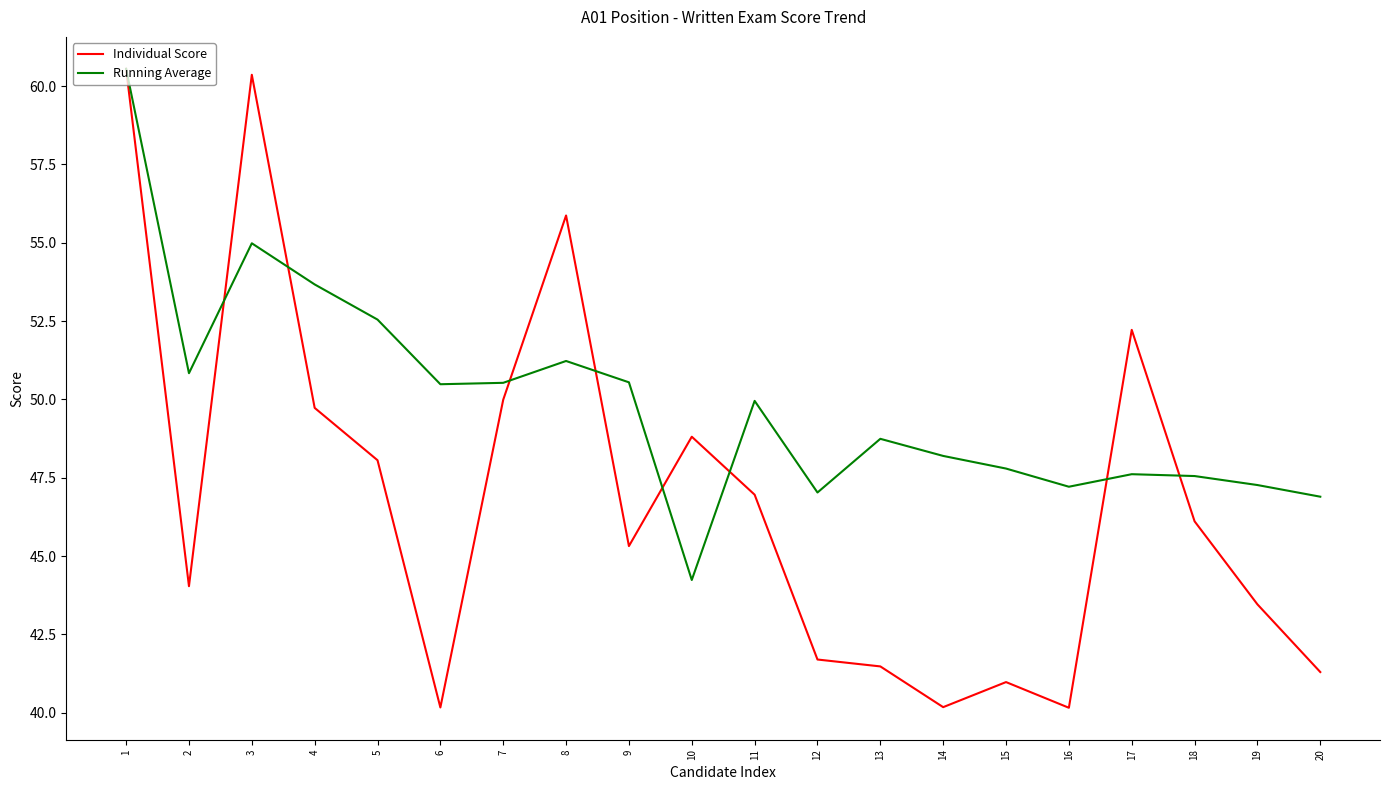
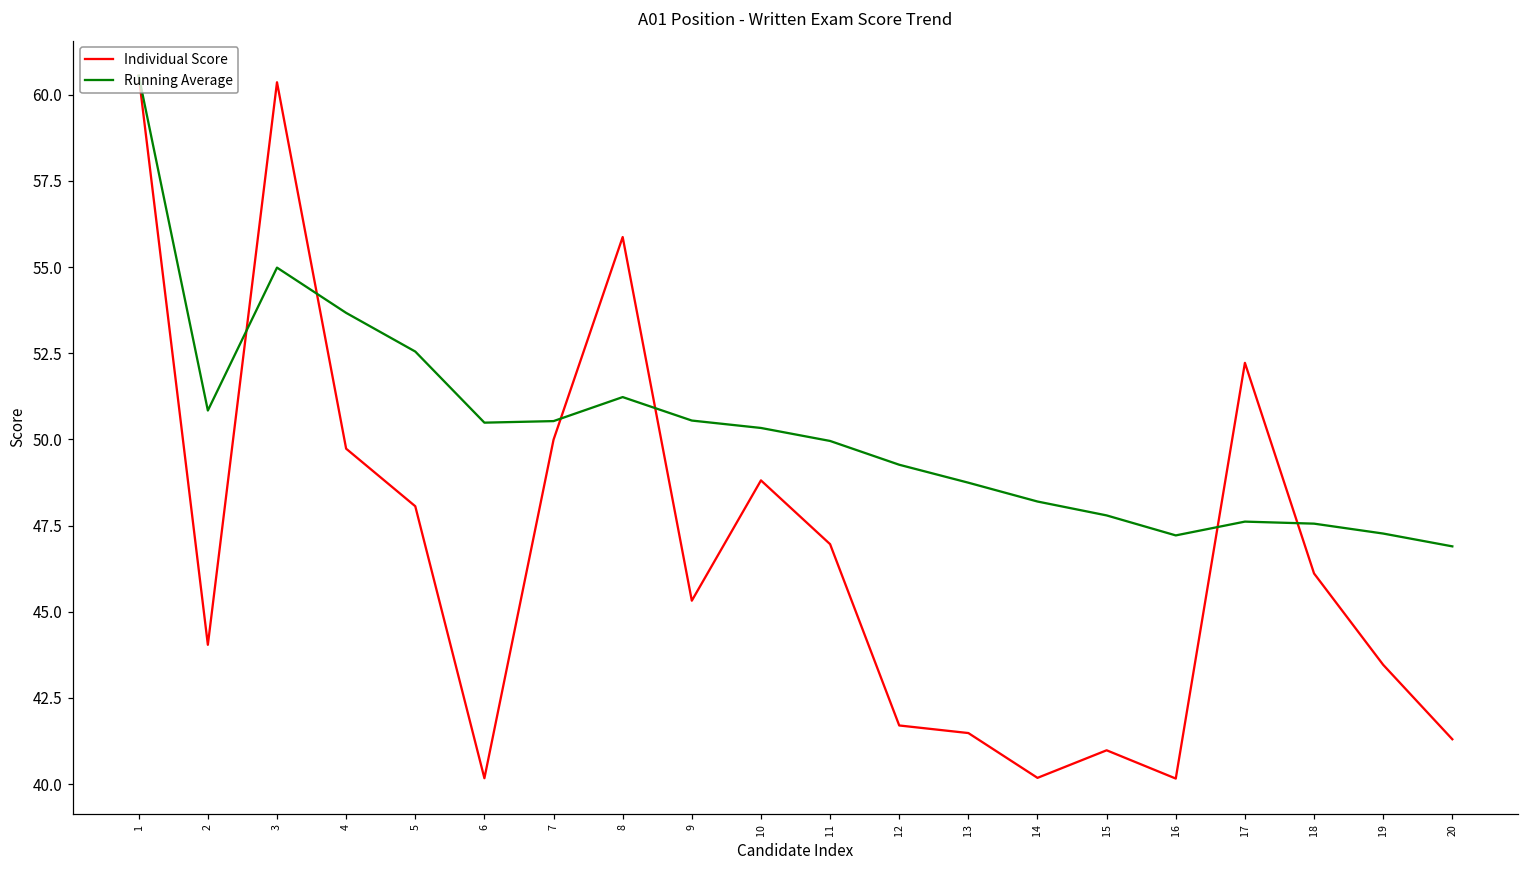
  {
    "Individual Score": {
      "2": 44.0,
      "3": 60.4,
      "4": 49.7,
      "5": 48.1,
      "6": 40.2,
      "7": 50.0,
      "8": 55.9,
      "9": 45.3,
      "10": 48.8,
      "11": 47.0,
      "12": 41.7,
      "13": 41.5,
      "14": 40.2,
      "15": 41.0,
      "16": 40.2,
      "17": 52.2,
      "18": 46.1,
      "19": 43.5,
      "20": 41.3
    },
    "Running Average": {
      "2": 50.8,
      "3": 55.0,
      "4": 53.7,
      "5": 52.5,
      "6": 50.5,
      "7": 50.5,
      "8": 51.2,
      "9": 50.5,
-     "10": 44.2,
+     "10": 50.3,
      "11": 50.0,
-     "12": 47.0,
+     "12": 49.3,
      "13": 48.7,
      "14": 48.2,
      "15": 47.8,
      "16": 47.2,
      "17": 47.6,
      "18": 47.6,
      "19": 47.3,
      "20": 46.9
    }
  }
